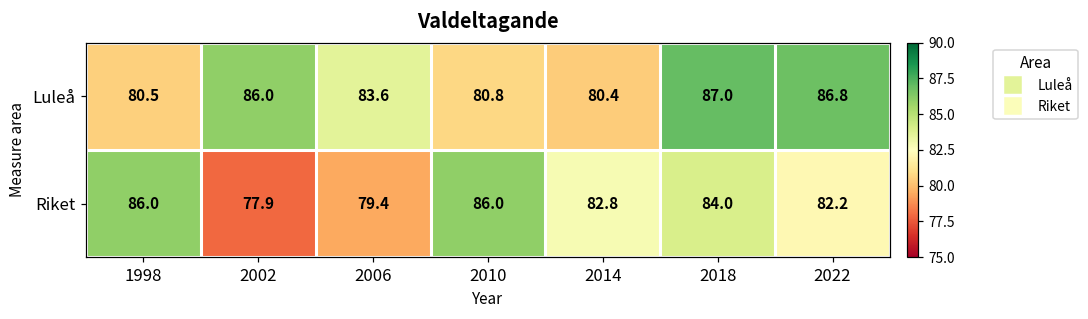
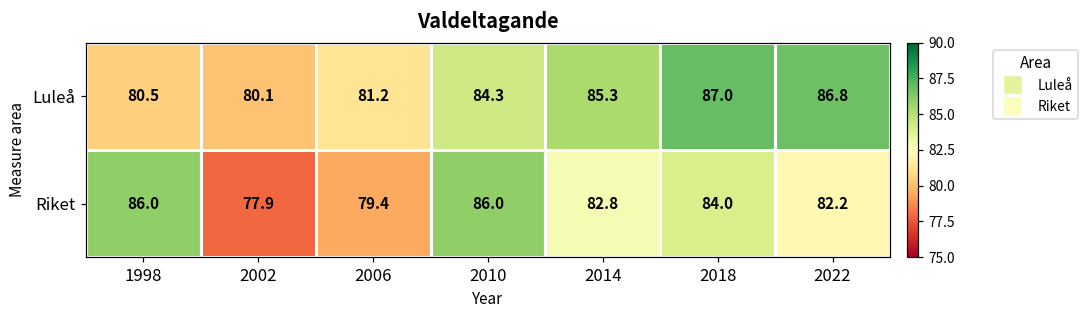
  {
    "Luleå": {
      "1998": 80.5,
-     "2002": 86.0,
-     "2006": 83.6,
-     "2010": 80.8,
-     "2014": 80.4,
+     "2002": 80.1,
+     "2006": 81.2,
+     "2010": 84.3,
+     "2014": 85.3,
      "2018": 87.0,
      "2022": 86.8
    },
    "Riket": {
      "1998": 86.0,
      "2002": 77.9,
      "2006": 79.4,
      "2010": 86.0,
      "2014": 82.8,
      "2018": 84.0,
      "2022": 82.2
    }
  }
